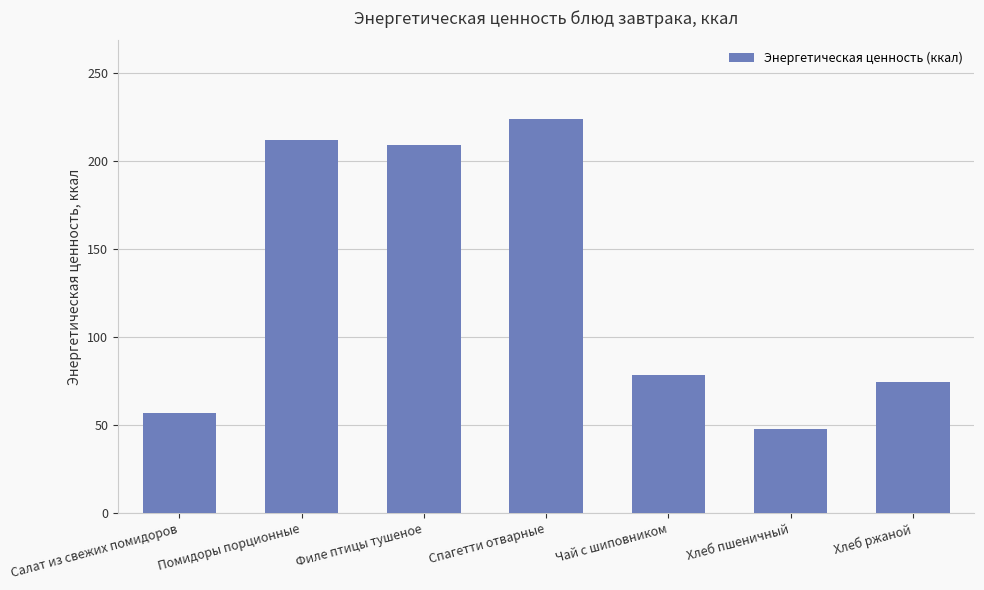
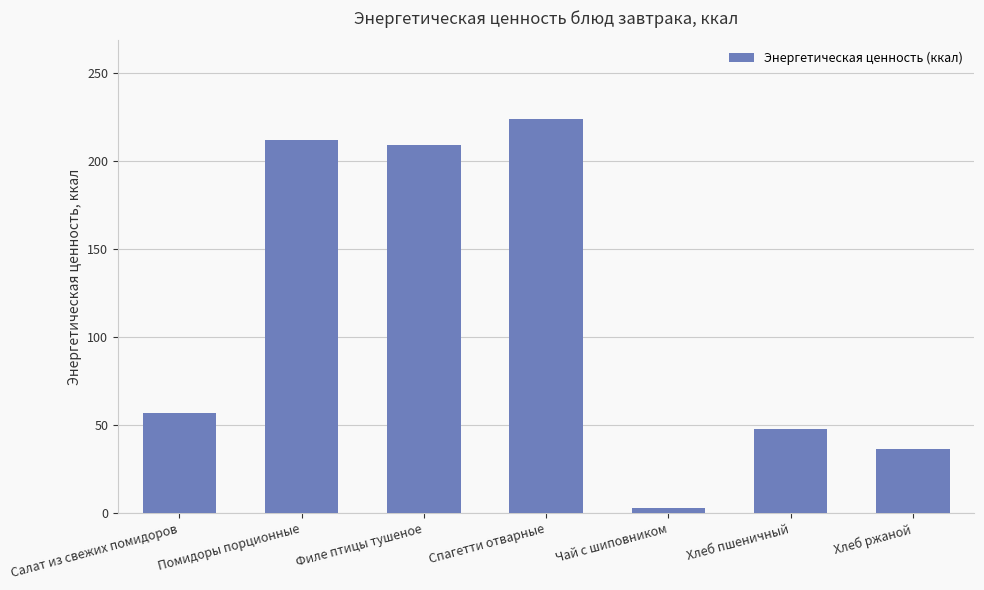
  {
    "Салат из свежих помидоров": 57,
    "Помидоры порционные": 212,
    "Филе птицы тушеное": 209,
    "Спагетти отварные": 224,
-   "Чай с шиповником": 79,
+   "Чай с шиповником": 3,
    "Хлеб пшеничный": 48,
-   "Хлеб ржаной": 75
+   "Хлеб ржаной": 36
  }
